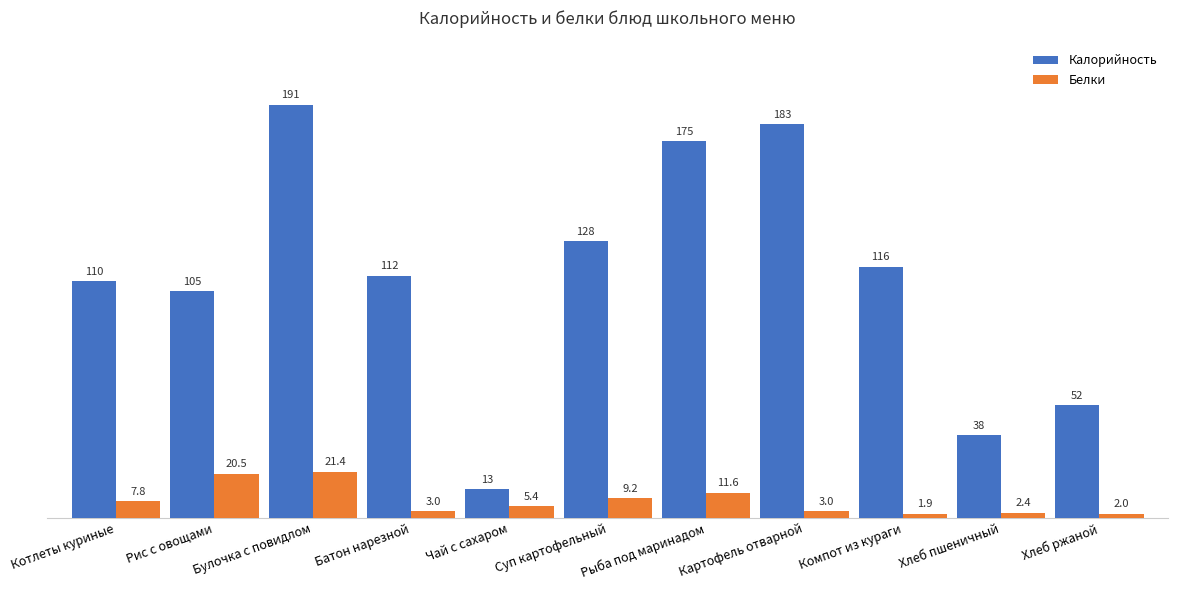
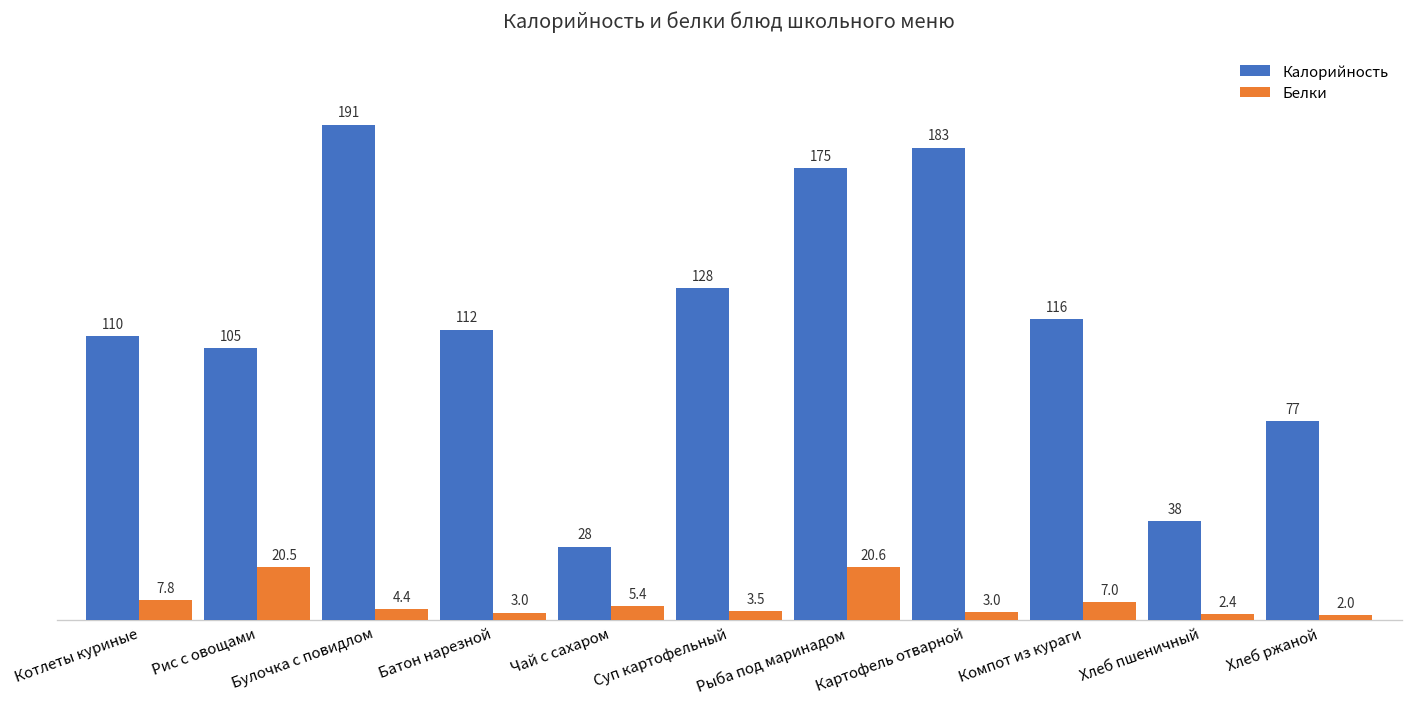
  {
    "Калорийность": {
      "Котлеты куриные": 110,
      "Рис с овощами": 105,
      "Булочка с повидлом": 191,
      "Батон нарезной": 112,
-     "Чай с сахаром": 13,
+     "Чай с сахаром": 28,
      "Суп картофельный": 128,
      "Рыба под маринадом": 175,
      "Картофель отварной": 183,
      "Компот из кураги": 116,
      "Хлеб пшеничный": 38,
-     "Хлеб ржаной": 52
+     "Хлеб ржаной": 77
    },
    "Белки": {
      "Котлеты куриные": 7.8,
      "Рис с овощами": 20.5,
-     "Булочка с повидлом": 21.4,
+     "Булочка с повидлом": 4.4,
      "Батон нарезной": 3.0,
      "Чай с сахаром": 5.4,
-     "Суп картофельный": 9.2,
-     "Рыба под маринадом": 11.6,
+     "Суп картофельный": 3.5,
+     "Рыба под маринадом": 20.6,
      "Картофель отварной": 3.0,
-     "Компот из кураги": 1.9,
+     "Компот из кураги": 7.0,
      "Хлеб пшеничный": 2.4,
      "Хлеб ржаной": 2.0
    }
  }
